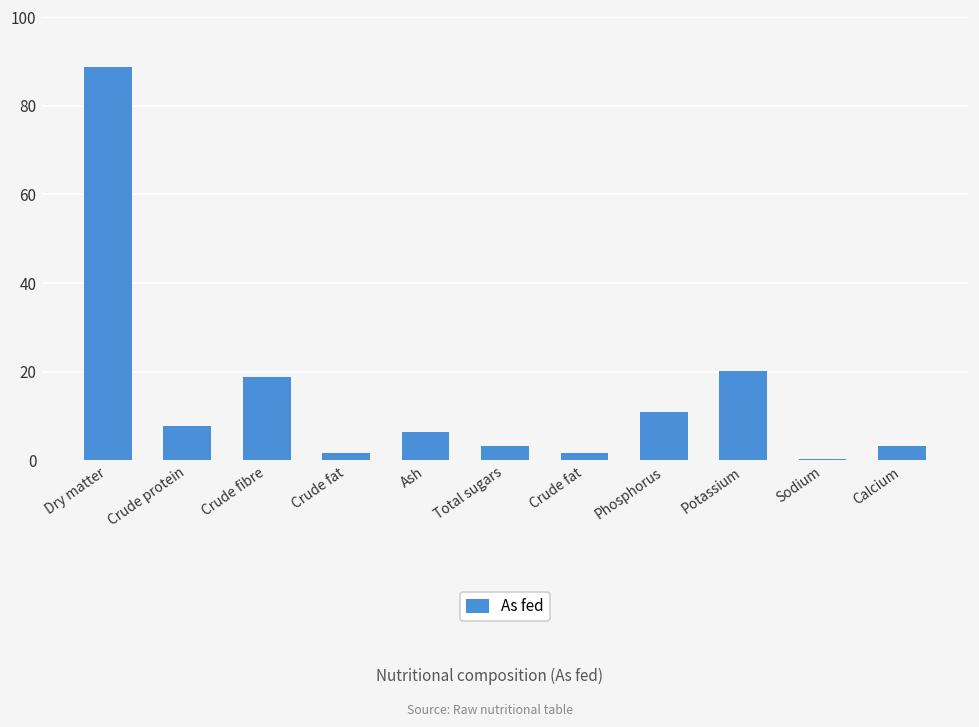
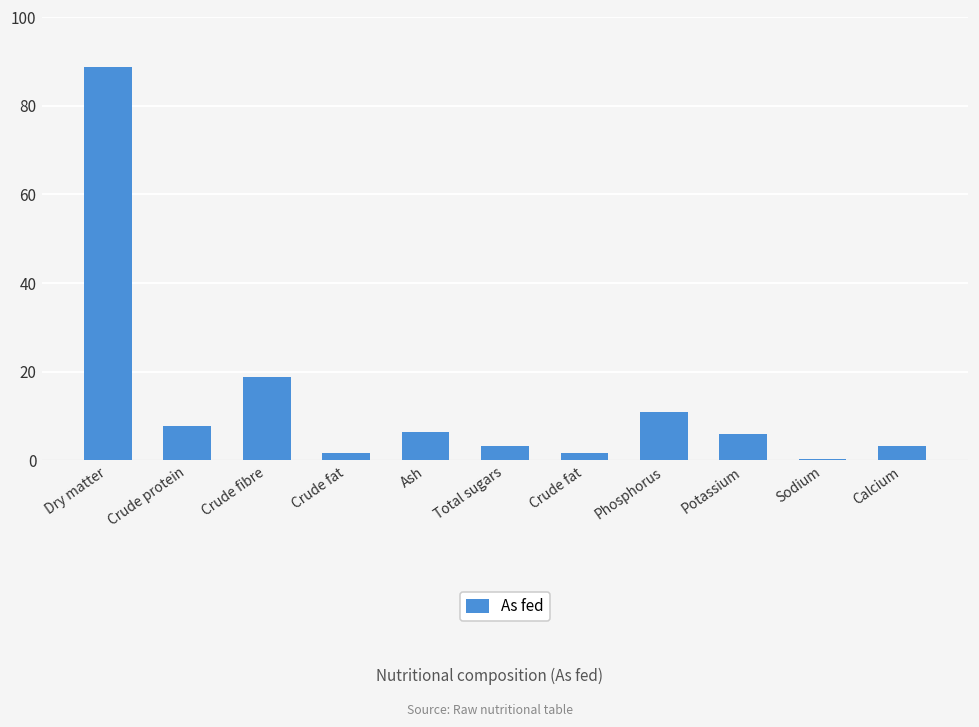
  {
    "Dry matter": 89,
    "Crude protein": 8,
    "Crude fibre": 19,
    "Ash": 6,
    "Total sugars": 3,
    "Phosphorus": 11,
-   "Potassium": 20,
+   "Potassium": 6,
    "Calcium": 3
  }
